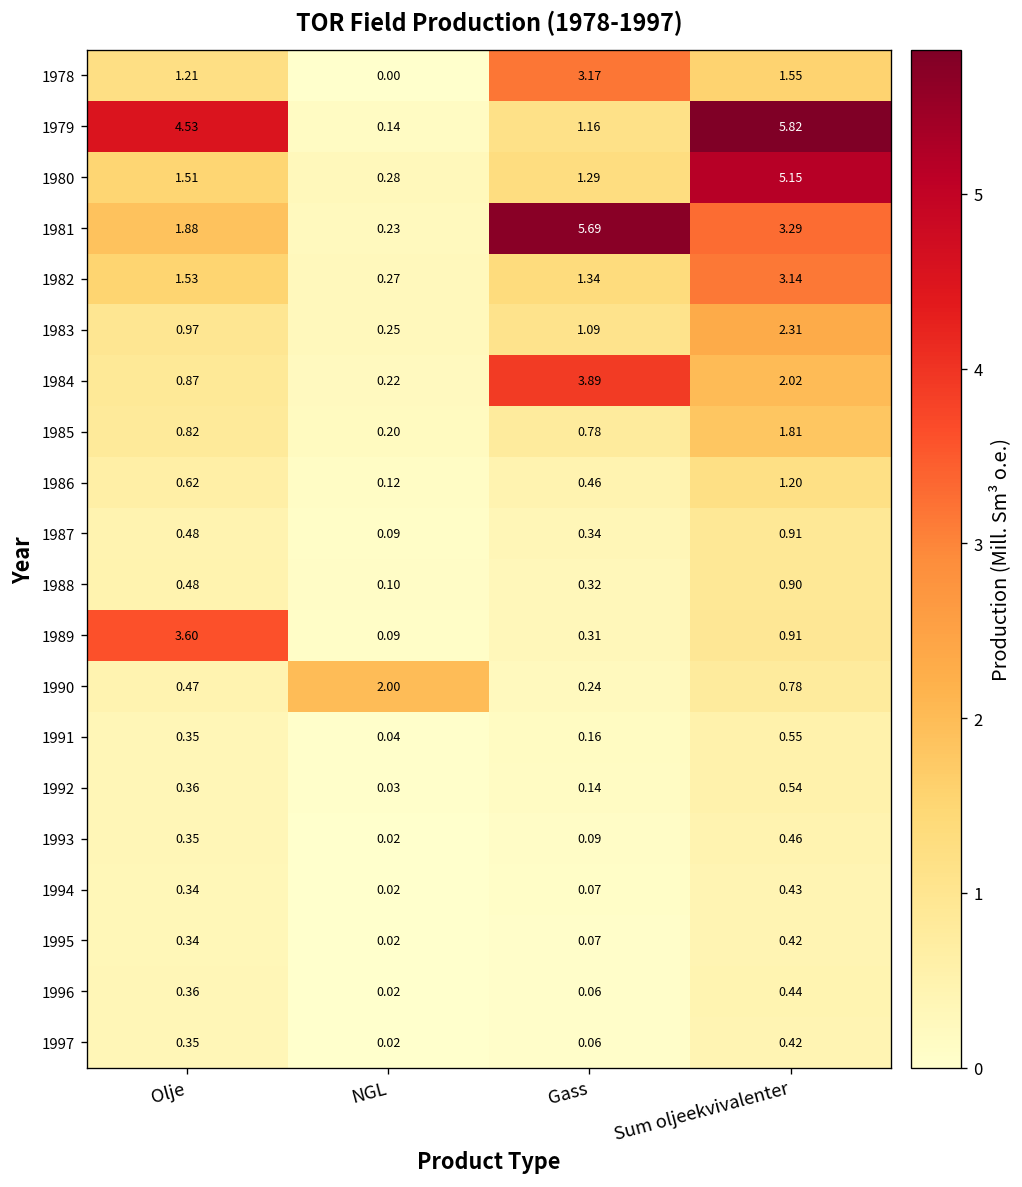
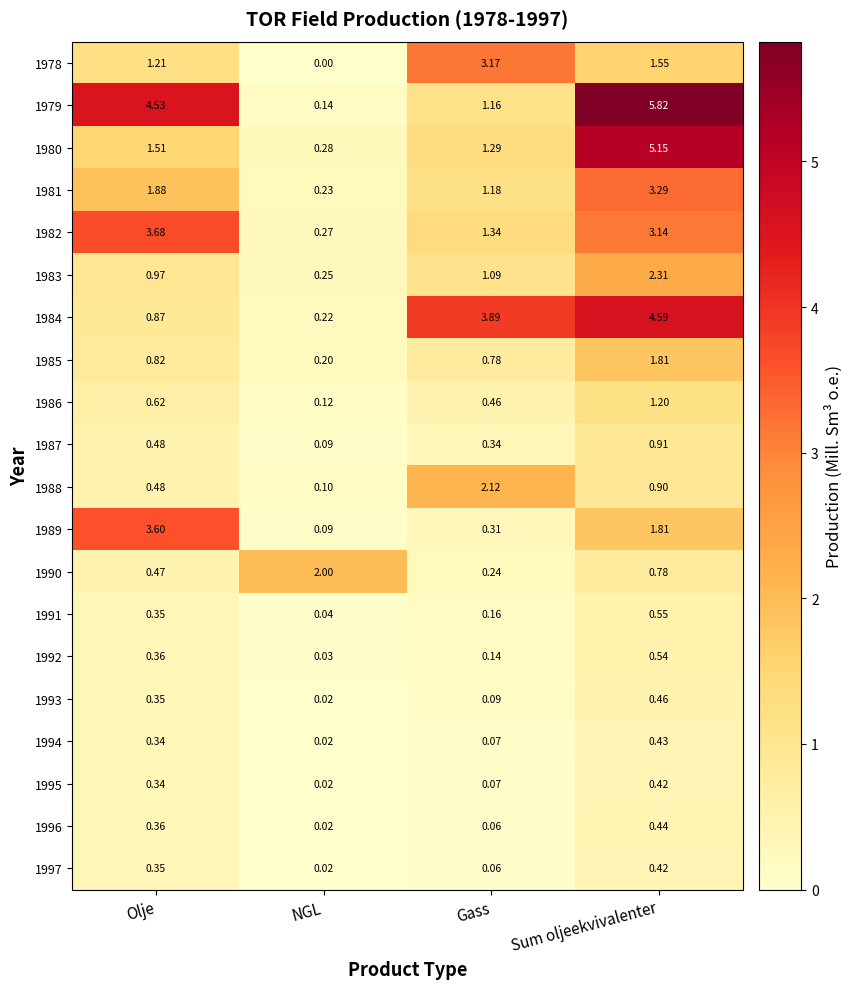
  {
    "1978": {
      "Olje": 1.21,
      "NGL": 0.00,
      "Gass": 3.17,
      "Sum oljeekvivalenter": 1.55
    },
    "1979": {
      "Olje": 4.53,
      "NGL": 0.14,
      "Gass": 1.16,
      "Sum oljeekvivalenter": 5.82
    },
    "1980": {
      "Olje": 1.51,
      "NGL": 0.28,
      "Gass": 1.29,
      "Sum oljeekvivalenter": 5.15
    },
    "1981": {
      "Olje": 1.88,
      "NGL": 0.23,
-     "Gass": 5.69,
+     "Gass": 1.18,
      "Sum oljeekvivalenter": 3.29
    },
    "1982": {
-     "Olje": 1.53,
+     "Olje": 3.68,
      "NGL": 0.27,
      "Gass": 1.34,
      "Sum oljeekvivalenter": 3.14
    },
    "1983": {
      "Olje": 0.97,
      "NGL": 0.25,
      "Gass": 1.09,
      "Sum oljeekvivalenter": 2.31
    },
    "1984": {
      "Olje": 0.87,
      "NGL": 0.22,
      "Gass": 3.89,
-     "Sum oljeekvivalenter": 2.02
+     "Sum oljeekvivalenter": 4.59
    },
    "1985": {
      "Olje": 0.82,
      "NGL": 0.20,
      "Gass": 0.78,
      "Sum oljeekvivalenter": 1.81
    },
    "1986": {
      "Olje": 0.62,
      "NGL": 0.12,
      "Gass": 0.46,
      "Sum oljeekvivalenter": 1.20
    },
    "1987": {
      "Olje": 0.48,
      "NGL": 0.09,
      "Gass": 0.34,
      "Sum oljeekvivalenter": 0.91
    },
    "1988": {
      "Olje": 0.48,
      "NGL": 0.10,
-     "Gass": 0.32,
+     "Gass": 2.12,
      "Sum oljeekvivalenter": 0.90
    },
    "1989": {
      "Olje": 3.60,
      "NGL": 0.09,
      "Gass": 0.31,
-     "Sum oljeekvivalenter": 0.91
+     "Sum oljeekvivalenter": 1.81
    },
    "1990": {
      "Olje": 0.47,
      "NGL": 2.00,
      "Gass": 0.24,
      "Sum oljeekvivalenter": 0.78
    },
    "1991": {
      "Olje": 0.35,
      "NGL": 0.04,
      "Gass": 0.16,
      "Sum oljeekvivalenter": 0.55
    },
    "1992": {
      "Olje": 0.36,
      "NGL": 0.03,
      "Gass": 0.14,
      "Sum oljeekvivalenter": 0.54
    },
    "1993": {
      "Olje": 0.35,
      "NGL": 0.02,
      "Gass": 0.09,
      "Sum oljeekvivalenter": 0.46
    },
    "1994": {
      "Olje": 0.34,
      "NGL": 0.02,
      "Gass": 0.07,
      "Sum oljeekvivalenter": 0.43
    },
    "1995": {
      "Olje": 0.34,
      "NGL": 0.02,
      "Gass": 0.07,
      "Sum oljeekvivalenter": 0.42
    },
    "1996": {
      "Olje": 0.36,
      "NGL": 0.02,
      "Gass": 0.06,
      "Sum oljeekvivalenter": 0.44
    },
    "1997": {
      "Olje": 0.35,
      "NGL": 0.02,
      "Gass": 0.06,
      "Sum oljeekvivalenter": 0.42
    }
  }
